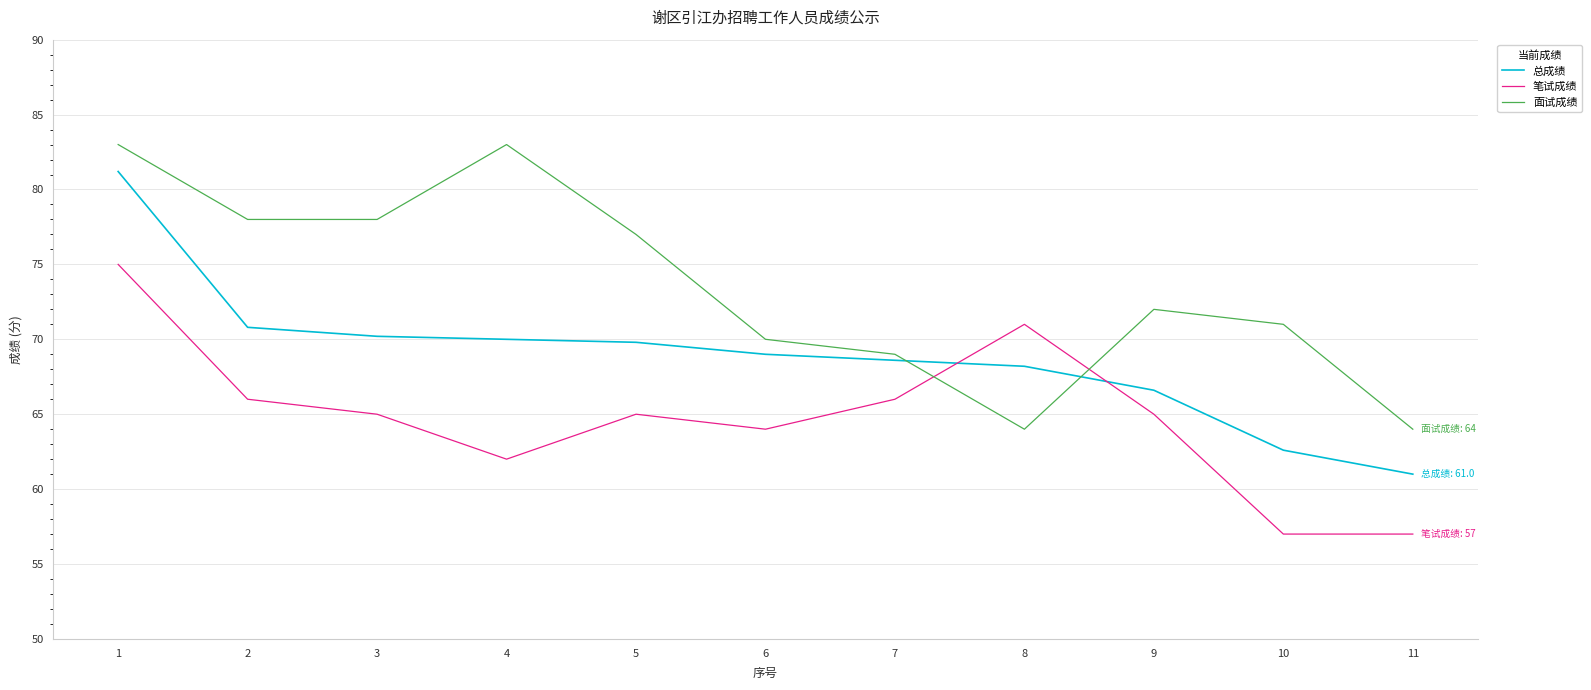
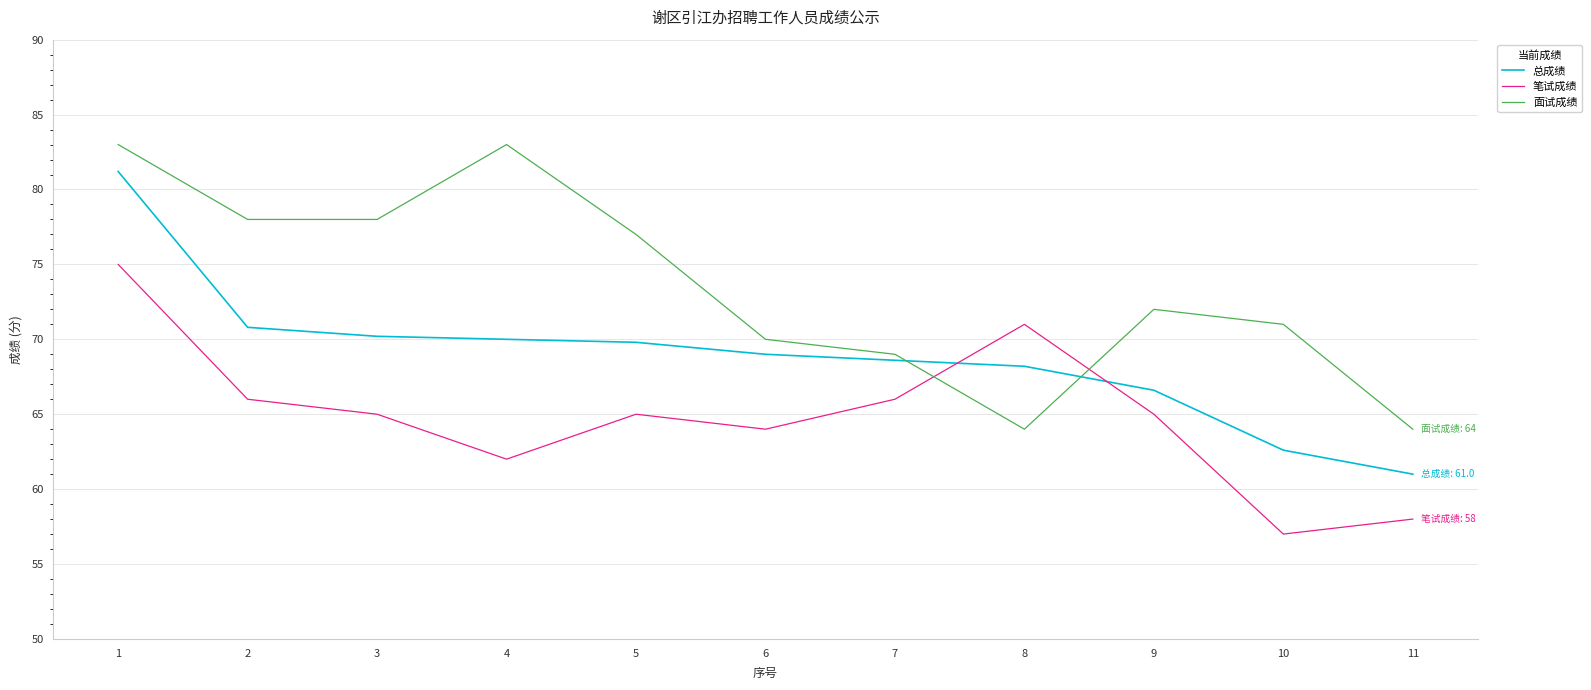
  {
    "总成绩": {
      "11": 61.0
    },
    "笔试成绩": {
-     "11": 57
+     "11": 58
    },
    "面试成绩": {
      "11": 64
    }
  }
